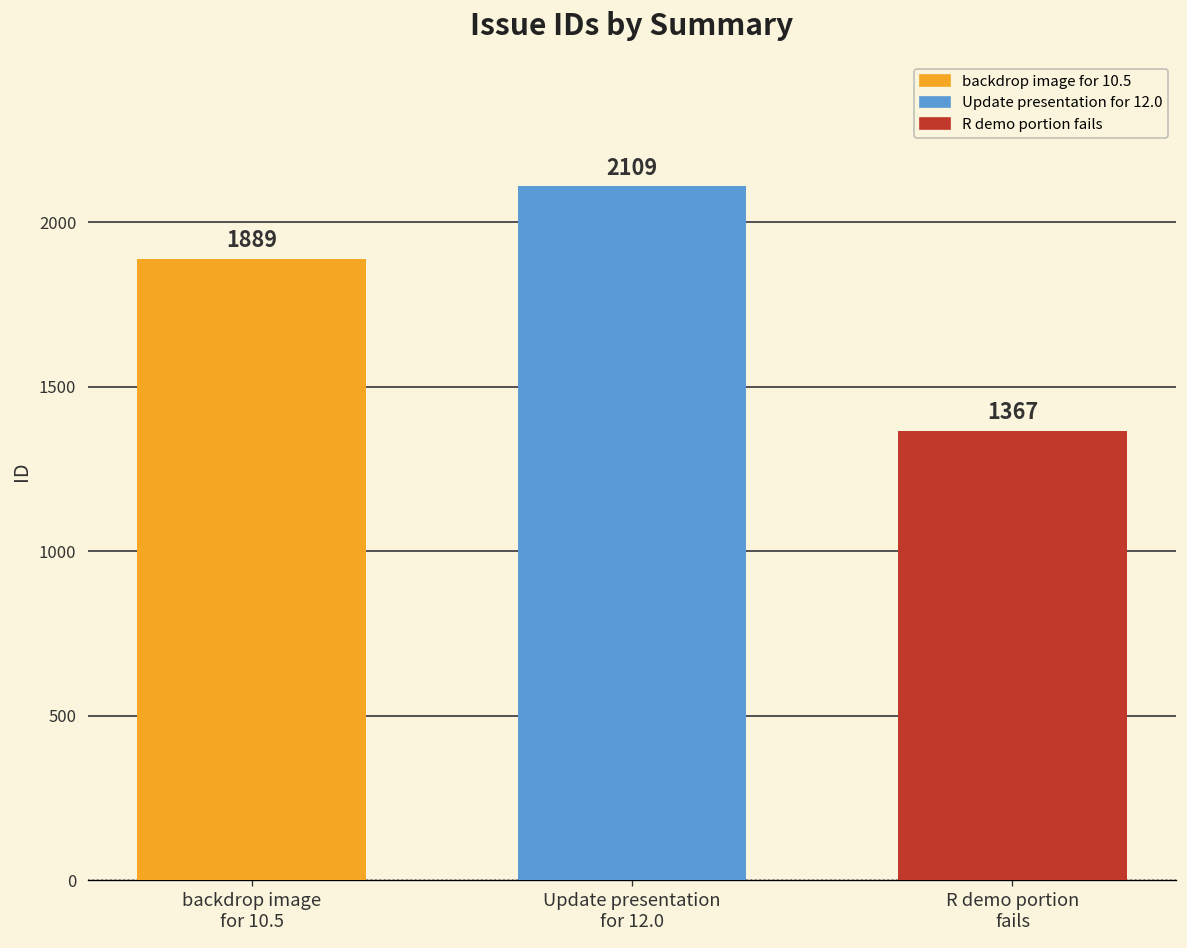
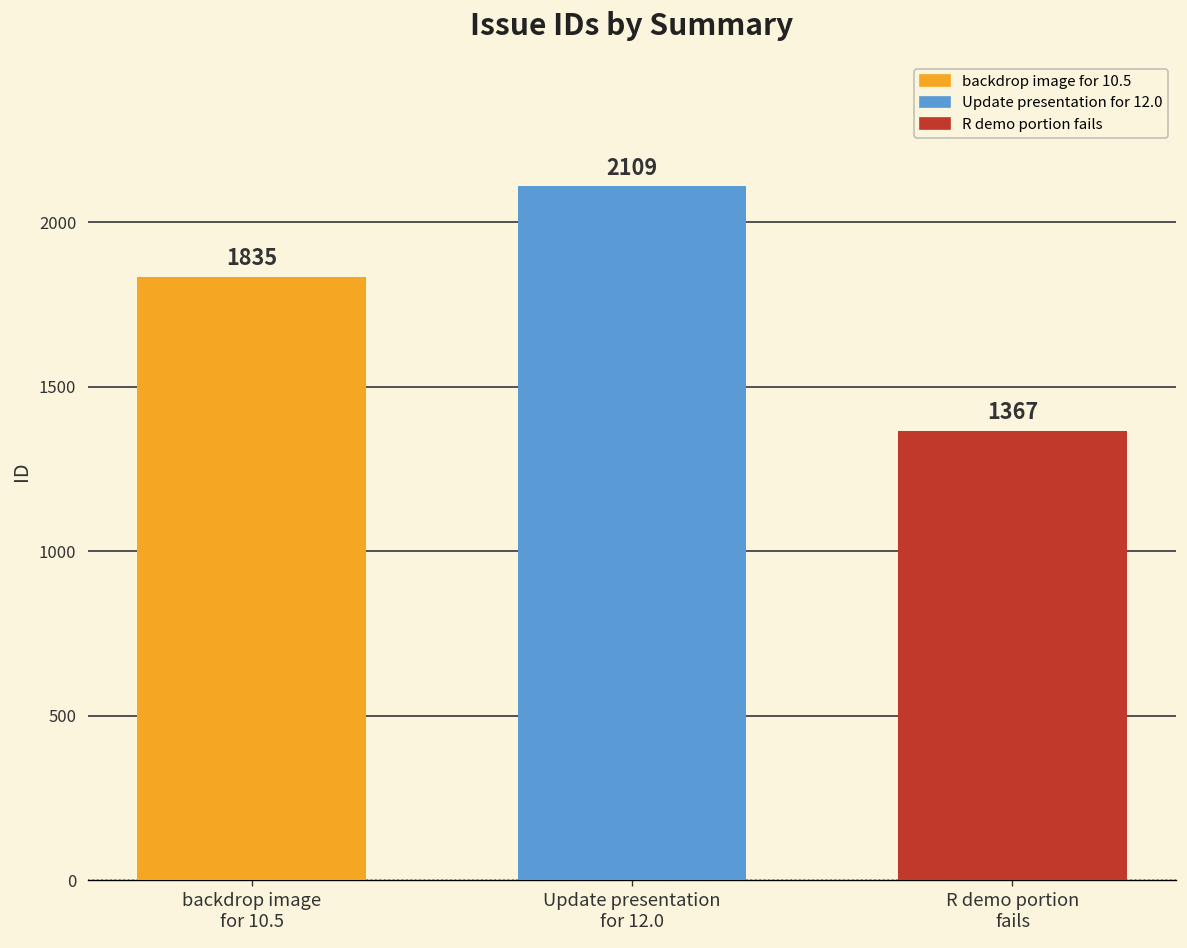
  {
-   "backdrop image for 10.5": 1889,
+   "backdrop image for 10.5": 1835,
    "Update presentation for 12.0": 2109,
    "R demo portion fails": 1367
  }
